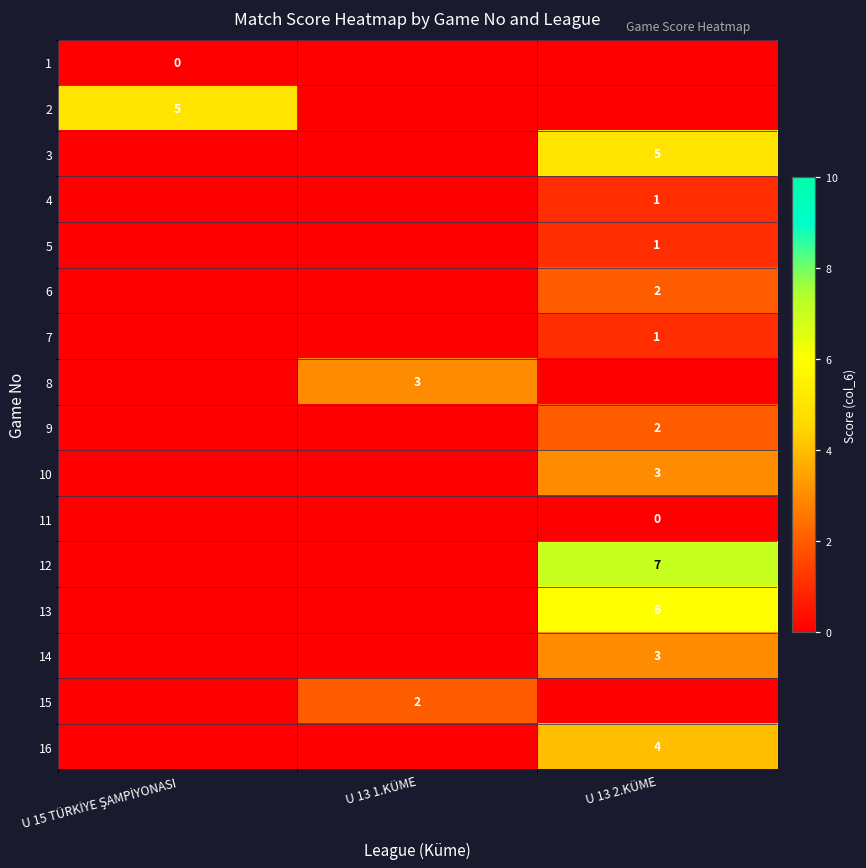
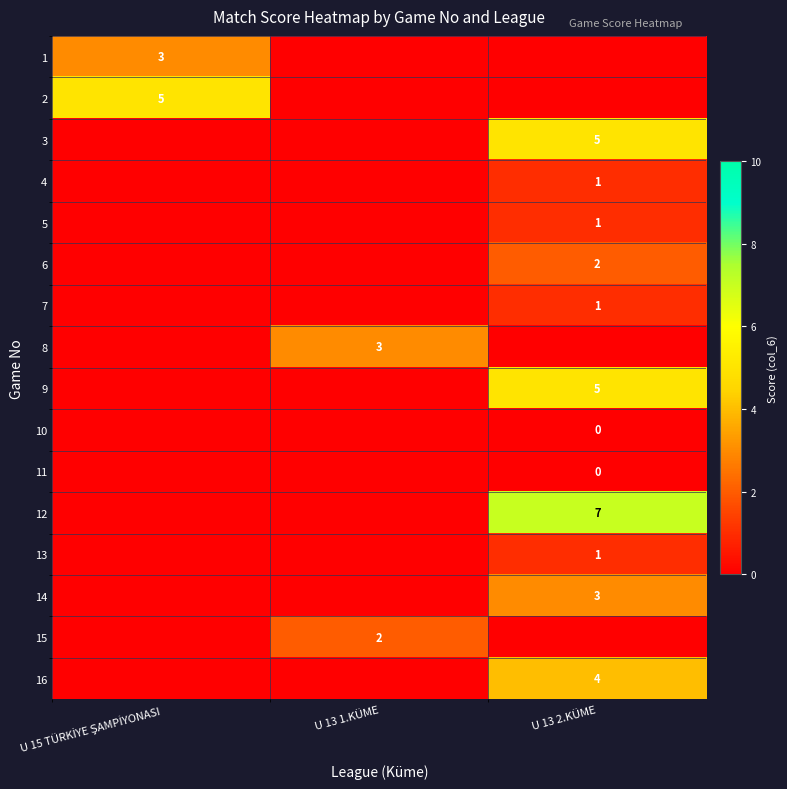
  {
    "1": {
-     "U 15 TÜRKİYE ŞAMPİYONASI": 0
+     "U 15 TÜRKİYE ŞAMPİYONASI": 3
    },
    "2": {
      "U 15 TÜRKİYE ŞAMPİYONASI": 5
    },
    "3": {
      "U 13 2.KÜME": 5
    },
    "4": {
      "U 13 2.KÜME": 1
    },
    "5": {
      "U 13 2.KÜME": 1
    },
    "6": {
      "U 13 2.KÜME": 2
    },
    "7": {
      "U 13 2.KÜME": 1
    },
    "8": {
      "U 13 1.KÜME": 3
    },
    "9": {
-     "U 13 2.KÜME": 2
+     "U 13 2.KÜME": 5
    },
    "10": {
-     "U 13 2.KÜME": 3
+     "U 13 2.KÜME": 0
    },
    "11": {
      "U 13 2.KÜME": 0
    },
    "12": {
      "U 13 2.KÜME": 7
    },
    "13": {
-     "U 13 2.KÜME": 6
+     "U 13 2.KÜME": 1
    },
    "14": {
      "U 13 2.KÜME": 3
    },
    "15": {
      "U 13 1.KÜME": 2
    },
    "16": {
      "U 13 2.KÜME": 4
    }
  }
